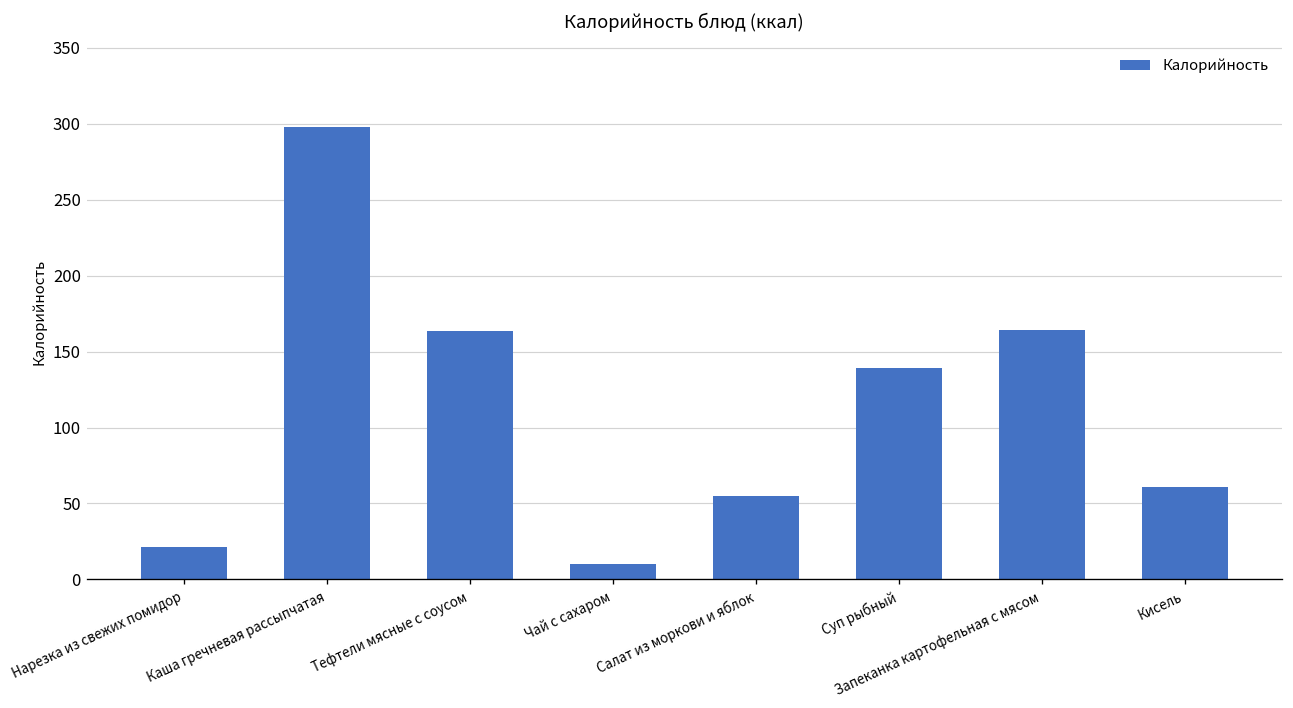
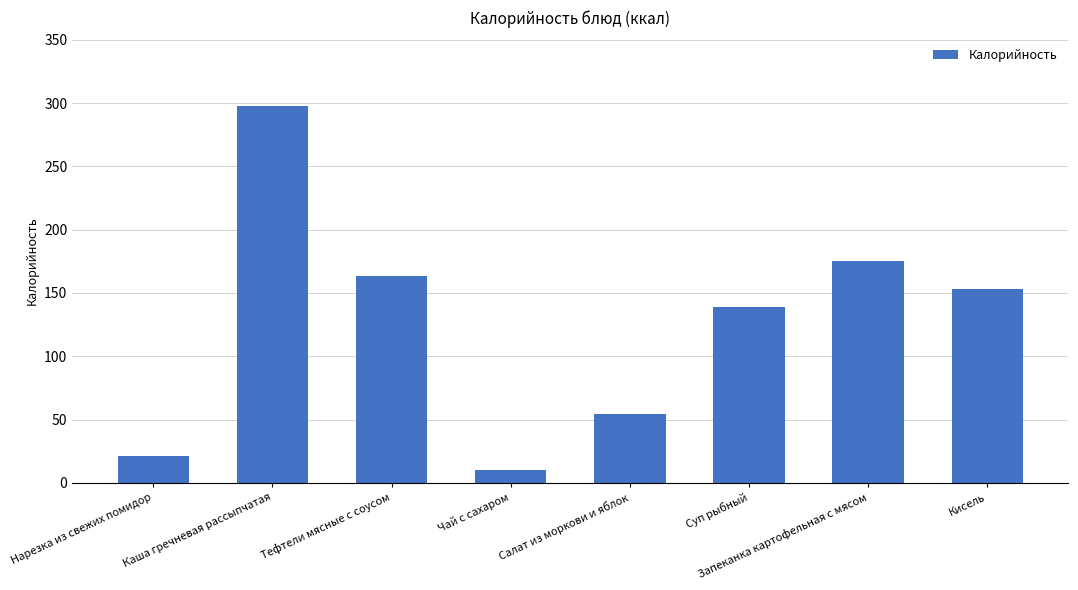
  {
    "Нарезка из свежих помидор": 21,
    "Каша гречневая рассыпчатая": 298,
    "Тефтели мясные с соусом": 163,
    "Чай с сахаром": 10,
    "Салат из моркови и яблок": 55,
    "Суп рыбный": 139,
-   "Запеканка картофельная с мясом": 164,
-   "Кисель": 61
+   "Запеканка картофельная с мясом": 175,
+   "Кисель": 153
  }
